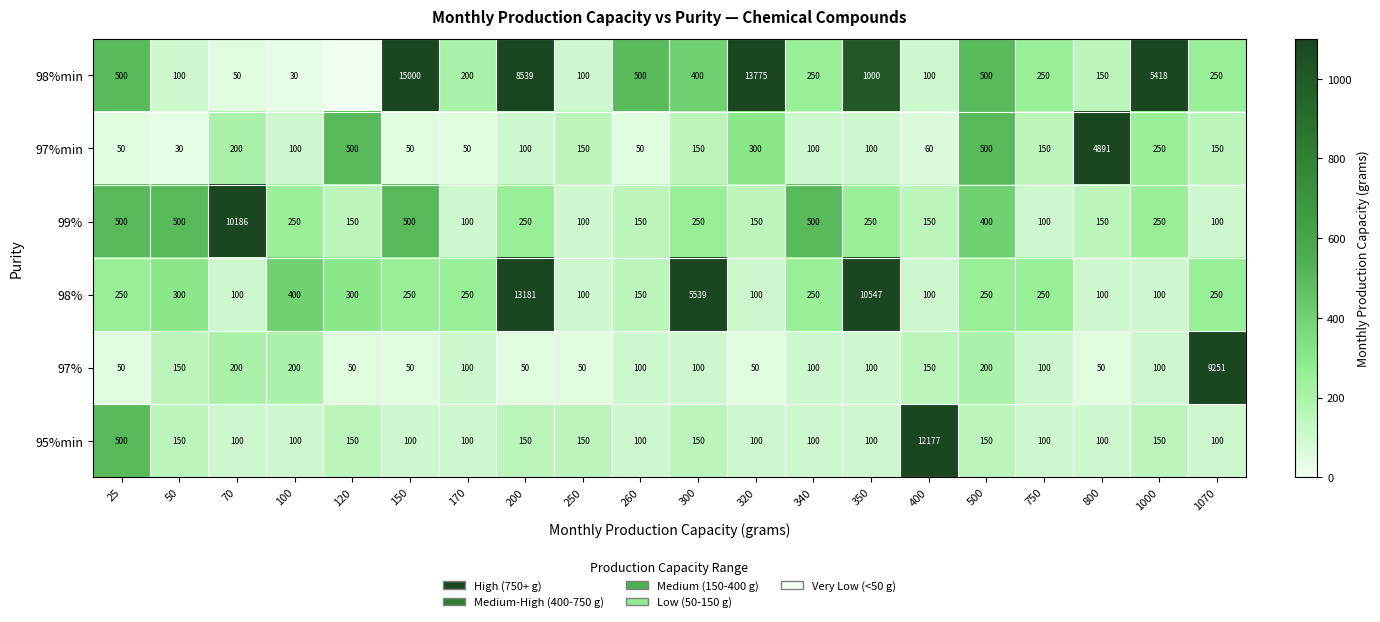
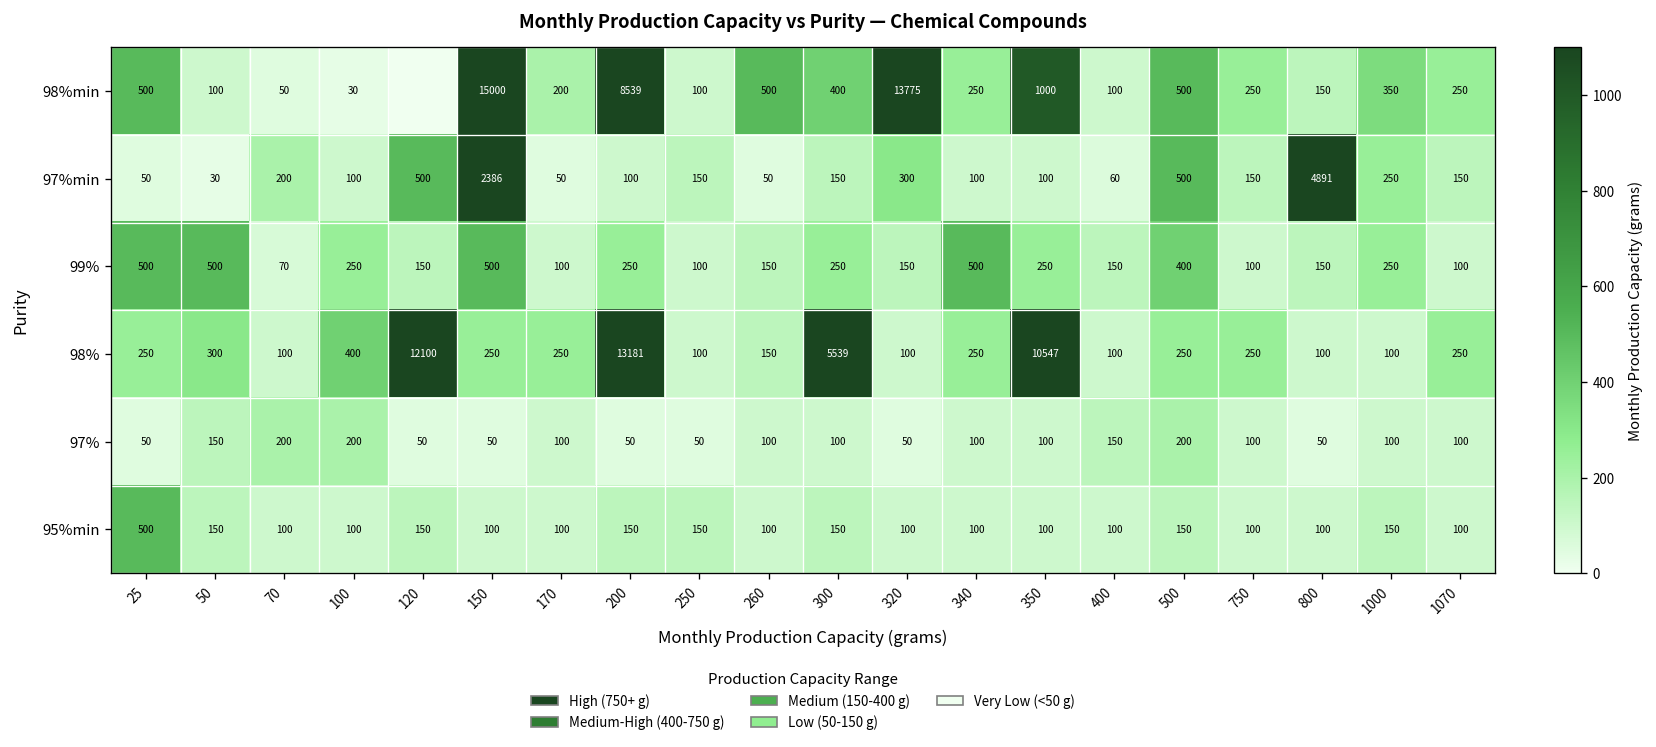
  {
    "98%min": {
      "25": 500,
      "50": 100,
      "70": 50,
      "100": 30,
      "150": 15000,
      "170": 200,
      "200": 8539,
      "250": 100,
      "260": 500,
      "300": 400,
      "320": 13775,
      "340": 250,
      "350": 1000,
      "400": 100,
      "500": 500,
      "750": 250,
      "800": 150,
-     "1000": 5418,
+     "1000": 350,
      "1070": 250
    },
    "97%min": {
      "25": 50,
      "50": 30,
      "70": 200,
      "100": 100,
      "120": 500,
-     "150": 50,
+     "150": 2386,
      "170": 50,
      "200": 100,
      "250": 150,
      "260": 50,
      "300": 150,
      "320": 300,
      "340": 100,
      "350": 100,
      "400": 60,
      "500": 500,
      "750": 150,
      "800": 4891,
      "1000": 250,
      "1070": 150
    },
    "99%": {
      "25": 500,
      "50": 500,
-     "70": 10186,
+     "70": 70,
      "100": 250,
      "120": 150,
      "150": 500,
      "170": 100,
      "200": 250,
      "250": 100,
      "260": 150,
      "300": 250,
      "320": 150,
      "340": 500,
      "350": 250,
      "400": 150,
      "500": 400,
      "750": 100,
      "800": 150,
      "1000": 250,
      "1070": 100
    },
    "98%": {
      "25": 250,
      "50": 300,
      "70": 100,
      "100": 400,
-     "120": 300,
+     "120": 12100,
      "150": 250,
      "170": 250,
      "200": 13181,
      "250": 100,
      "260": 150,
      "300": 5539,
      "320": 100,
      "340": 250,
      "350": 10547,
      "400": 100,
      "500": 250,
      "750": 250,
      "800": 100,
      "1000": 100,
      "1070": 250
    },
    "97%": {
      "25": 50,
      "50": 150,
      "70": 200,
      "100": 200,
      "120": 50,
      "150": 50,
      "170": 100,
      "200": 50,
      "250": 50,
      "260": 100,
      "300": 100,
      "320": 50,
      "340": 100,
      "350": 100,
      "400": 150,
      "500": 200,
      "750": 100,
      "800": 50,
      "1000": 100,
-     "1070": 9251
+     "1070": 100
    },
    "95%min": {
      "25": 500,
      "50": 150,
      "70": 100,
      "100": 100,
      "120": 150,
      "150": 100,
      "170": 100,
      "200": 150,
      "250": 150,
      "260": 100,
      "300": 150,
      "320": 100,
      "340": 100,
      "350": 100,
-     "400": 12177,
+     "400": 100,
      "500": 150,
      "750": 100,
      "800": 100,
      "1000": 150,
      "1070": 100
    }
  }
